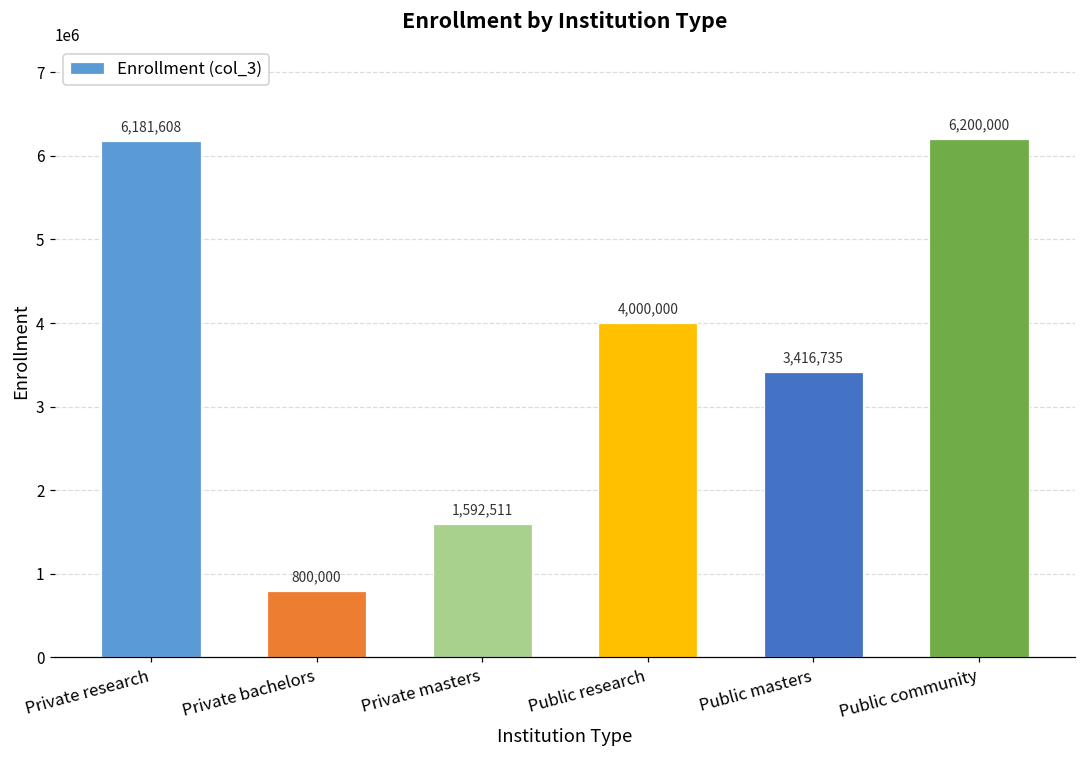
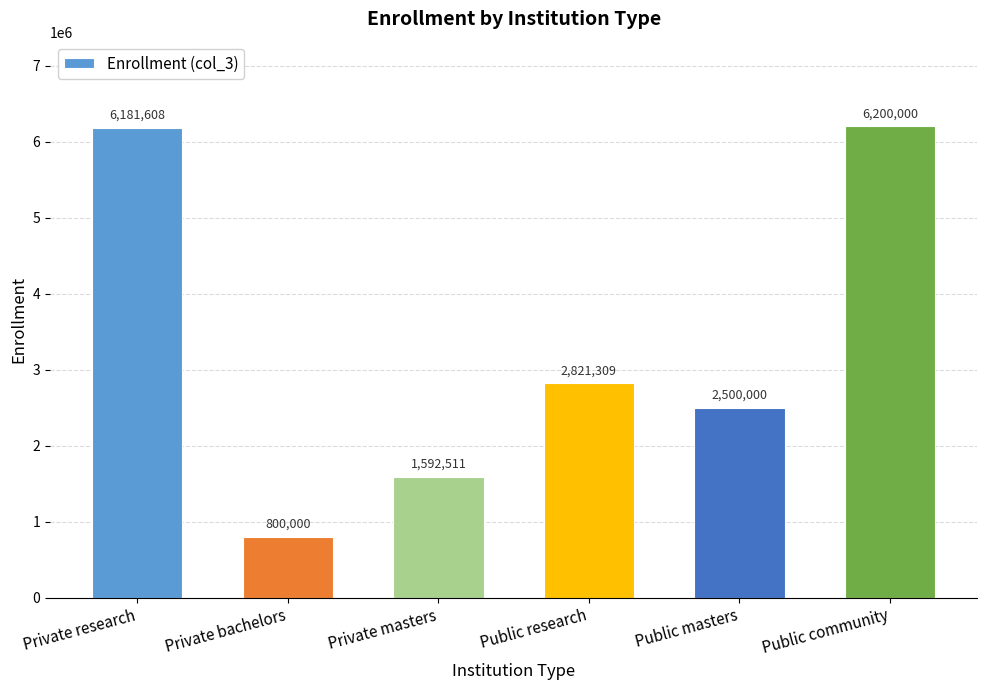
  {
    "Private research": "6,181,608",
    "Private bachelors": "800,000",
    "Private masters": "1,592,511",
-   "Public research": "4,000,000",
-   "Public masters": "3,416,735",
+   "Public research": "2,821,309",
+   "Public masters": "2,500,000",
    "Public community": "6,200,000"
  }
